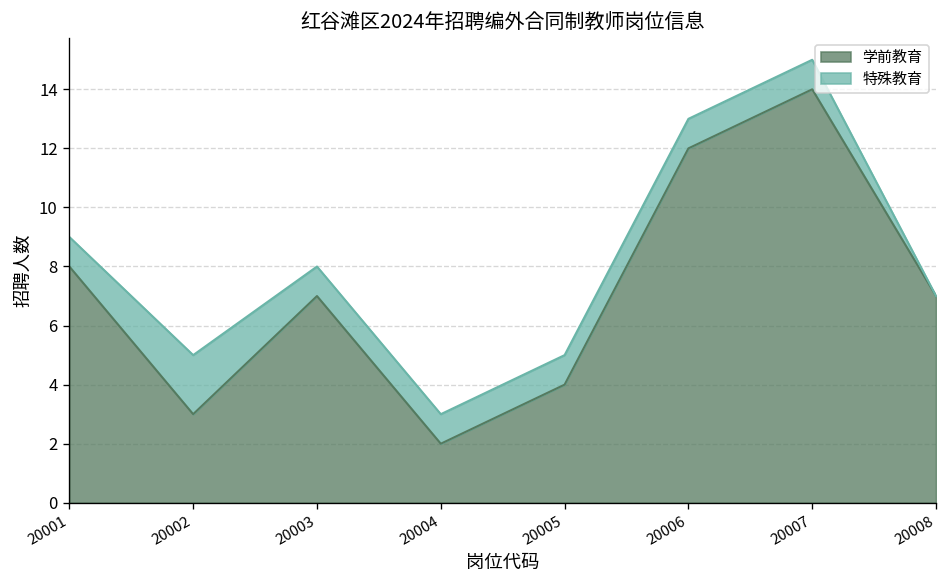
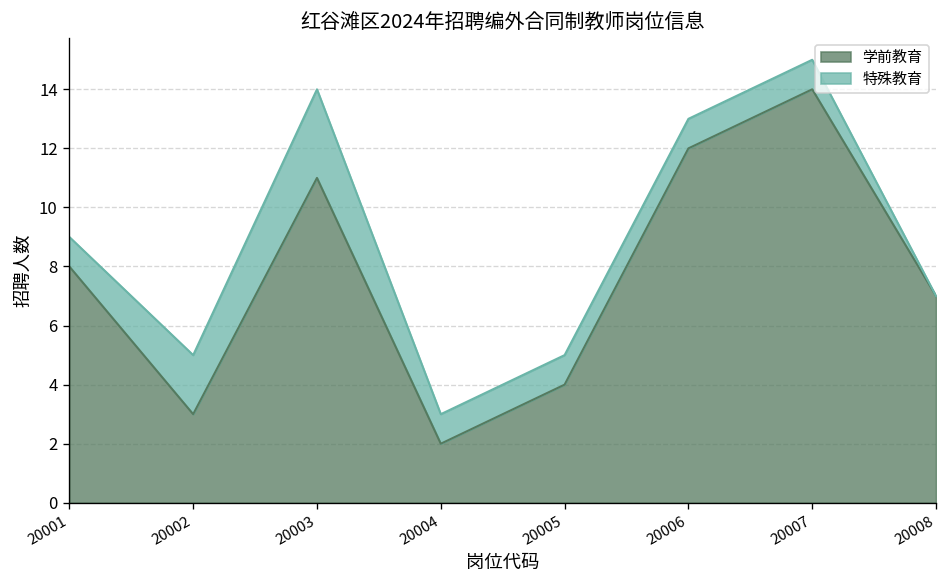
  {
    "学前教育": {
      "20001": 8,
      "20002": 3,
-     "20003": 7,
+     "20003": 11,
      "20004": 2,
      "20005": 4,
      "20006": 12,
      "20007": 14
    },
    "特殊教育": {
      "20001": 1,
      "20002": 2,
-     "20003": 1,
+     "20003": 3,
      "20004": 1,
      "20005": 1,
      "20006": 1,
      "20007": 1
    }
  }
